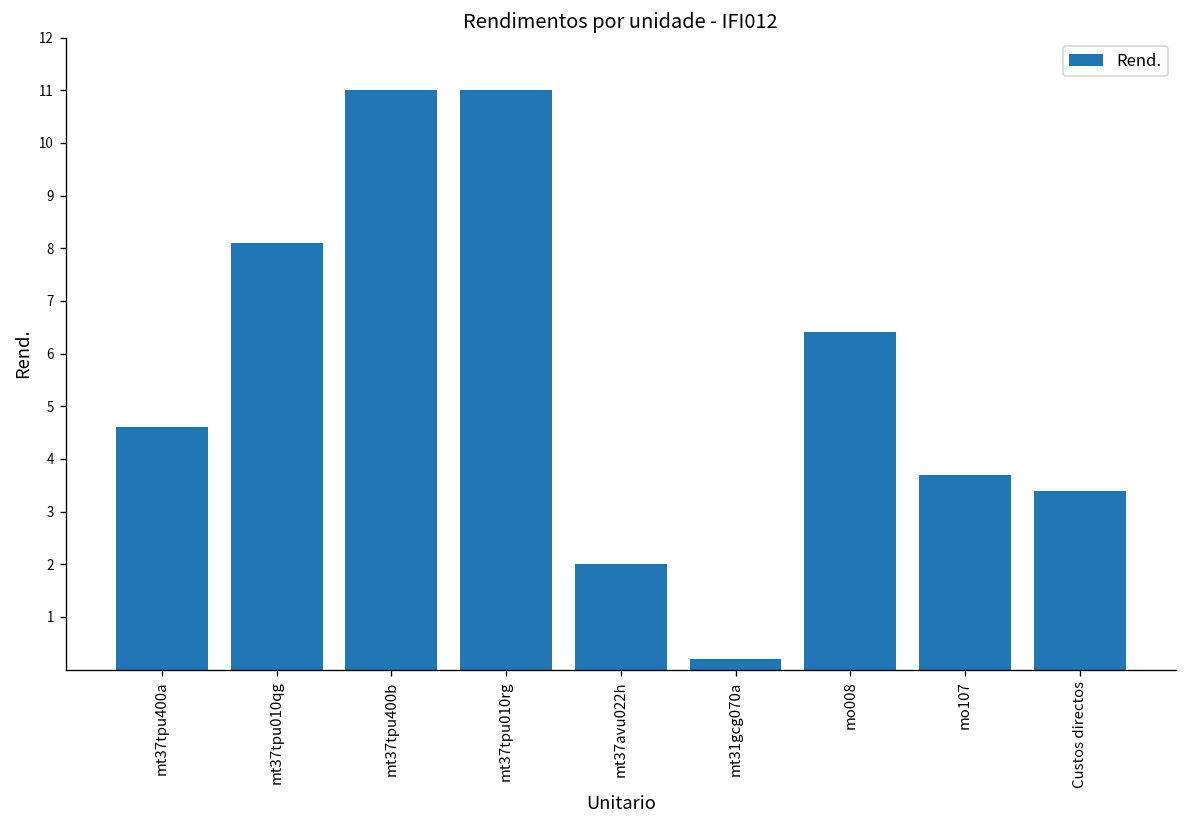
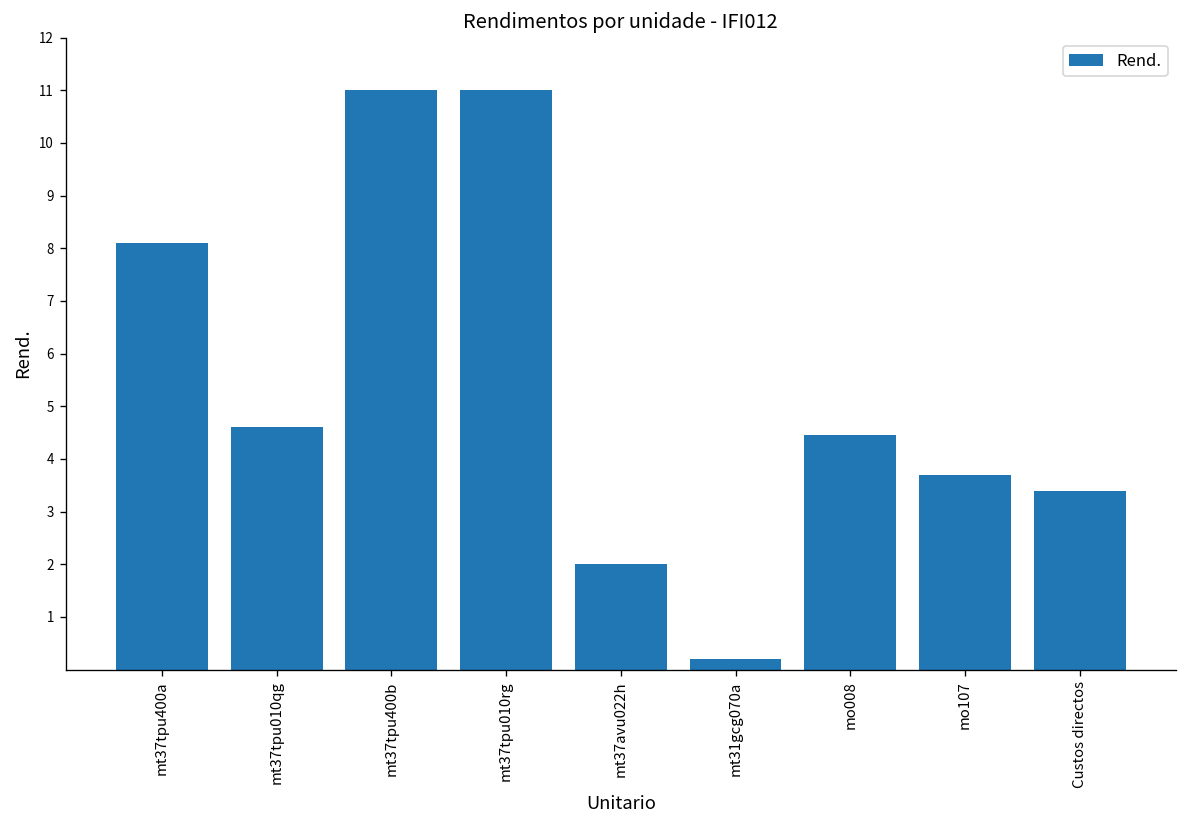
  {
-   "mt37tpu400a": 4.6,
-   "mt37tpu010qg": 8.1,
+   "mt37tpu400a": 8.1,
+   "mt37tpu010qg": 4.6,
    "mt37tpu400b": 11.0,
    "mt37tpu010rg": 11.0,
    "mt37avu022h": 2.0,
    "mt31gcg070a": 0.2,
-   "mo008": 6.4,
+   "mo008": 4.5,
    "mo107": 3.7,
    "Custos directos": 3.4
  }
